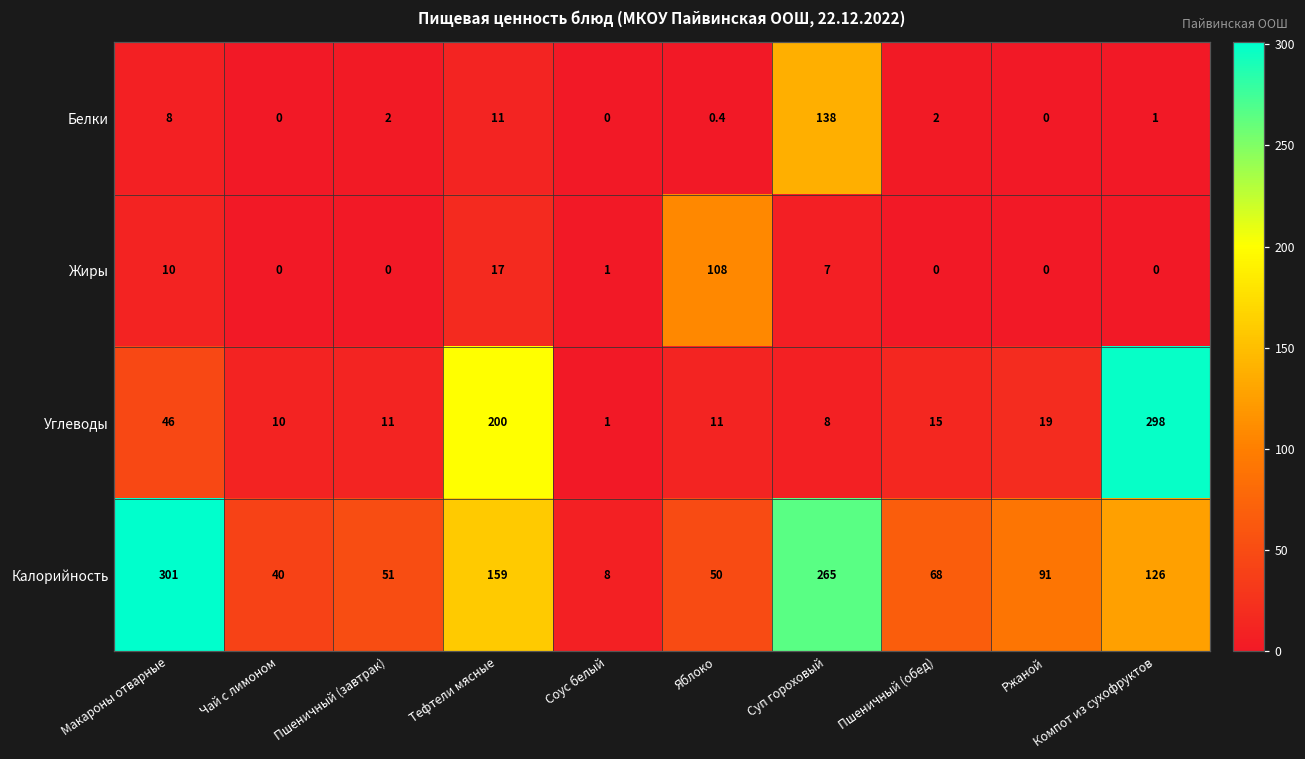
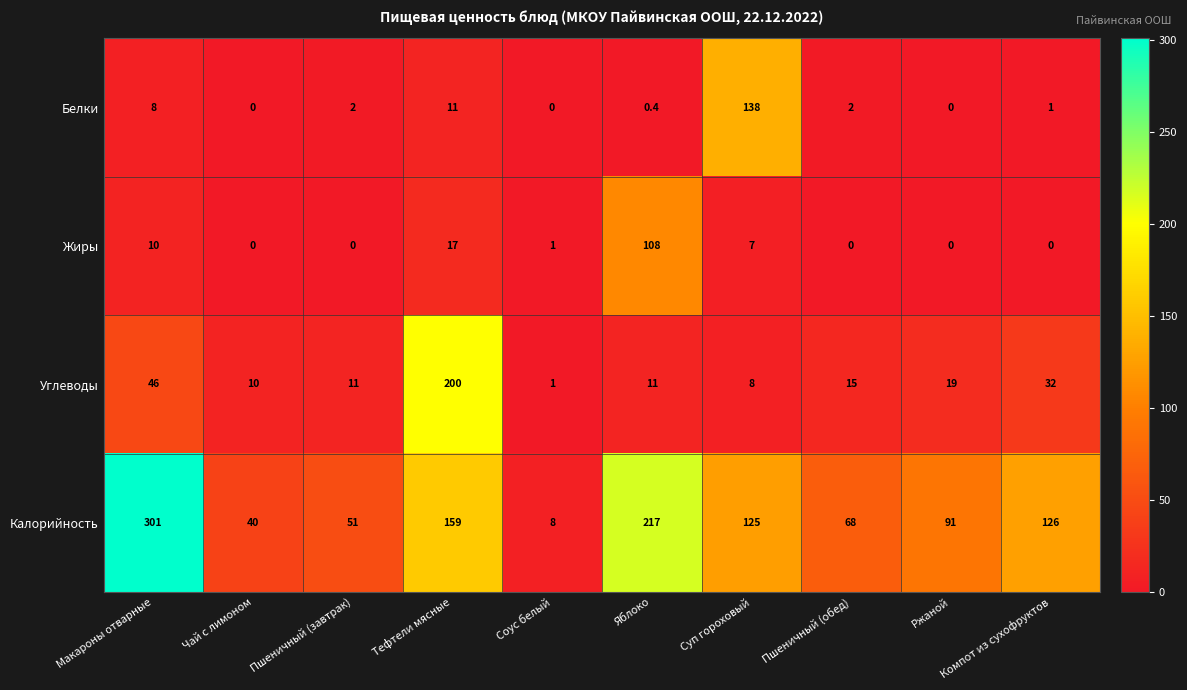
  {
    "Белки": {
      "Макароны отварные": 8,
      "Чай с лимоном": 0,
      "Пшеничный (завтрак)": 2,
      "Тефтели мясные": 11,
      "Соус белый": 0,
      "Яблоко": 0.4,
      "Суп гороховый": 138,
      "Пшеничный (обед)": 2,
      "Ржаной": 0,
      "Компот из сухофруктов": 1
    },
    "Жиры": {
      "Макароны отварные": 10,
      "Чай с лимоном": 0,
      "Пшеничный (завтрак)": 0,
      "Тефтели мясные": 17,
      "Соус белый": 1,
      "Яблоко": 108,
      "Суп гороховый": 7,
      "Пшеничный (обед)": 0,
      "Ржаной": 0,
      "Компот из сухофруктов": 0
    },
    "Углеводы": {
      "Макароны отварные": 46,
      "Чай с лимоном": 10,
      "Пшеничный (завтрак)": 11,
      "Тефтели мясные": 200,
      "Соус белый": 1,
      "Яблоко": 11,
      "Суп гороховый": 8,
      "Пшеничный (обед)": 15,
      "Ржаной": 19,
-     "Компот из сухофруктов": 298
+     "Компот из сухофруктов": 32
    },
    "Калорийность": {
      "Макароны отварные": 301,
      "Чай с лимоном": 40,
      "Пшеничный (завтрак)": 51,
      "Тефтели мясные": 159,
      "Соус белый": 8,
-     "Яблоко": 50,
-     "Суп гороховый": 265,
+     "Яблоко": 217,
+     "Суп гороховый": 125,
      "Пшеничный (обед)": 68,
      "Ржаной": 91,
      "Компот из сухофруктов": 126
    }
  }
